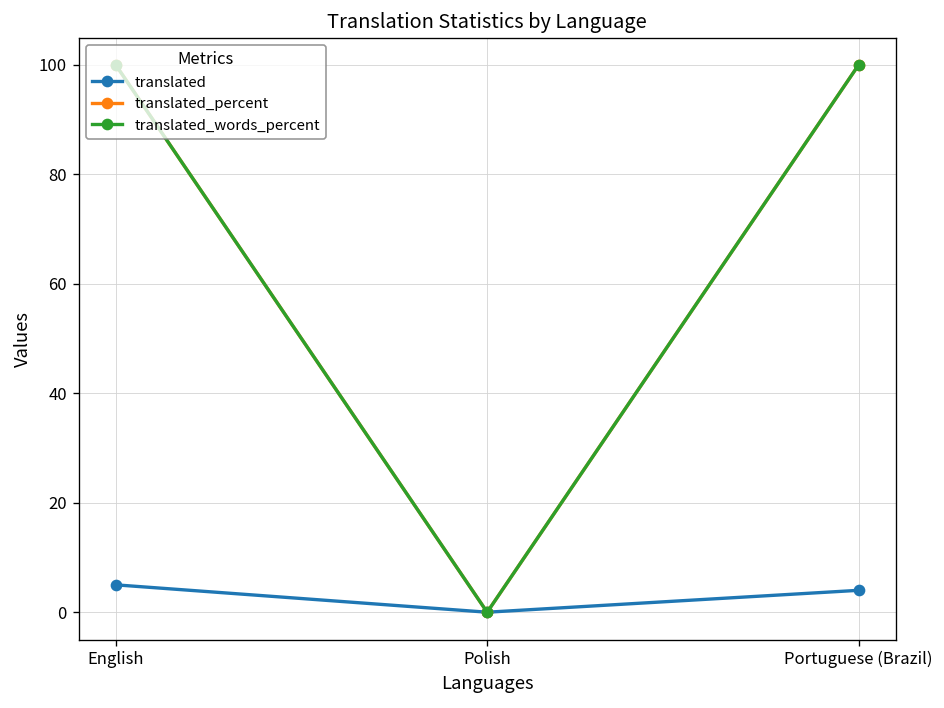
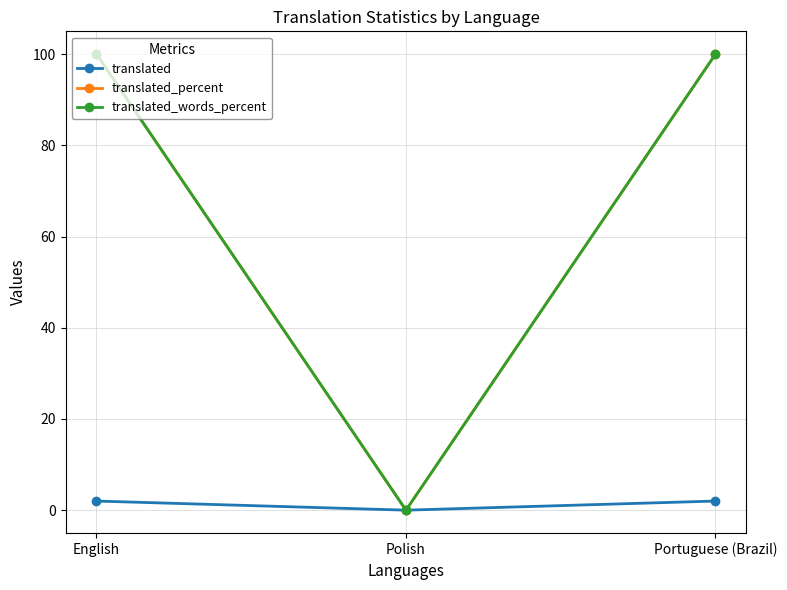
  {
    "translated": {
-     "English": 5,
-     "Portuguese (Brazil)": 4
+     "English": 2,
+     "Portuguese (Brazil)": 2
    },
    "translated_words_percent": {
      "Portuguese (Brazil)": 100
    }
  }
